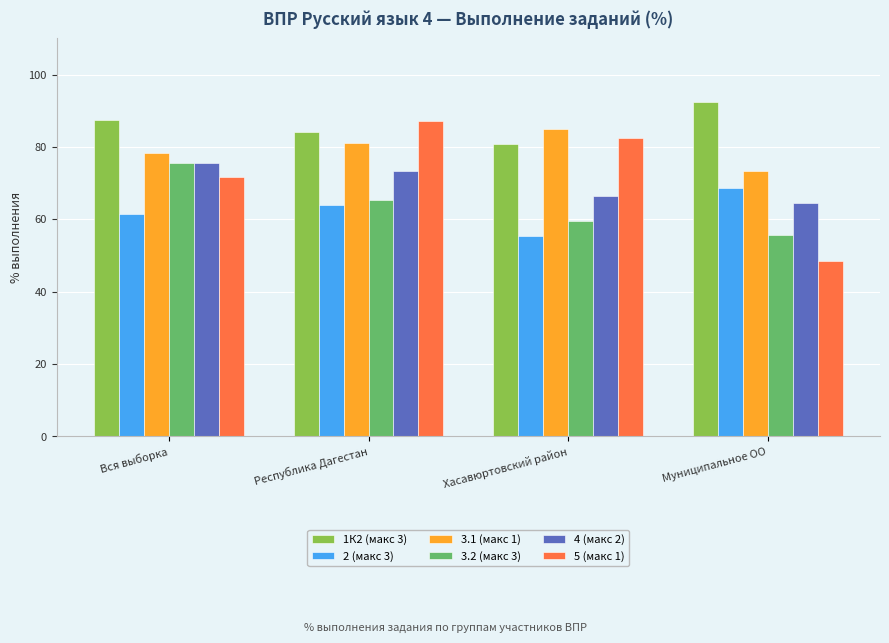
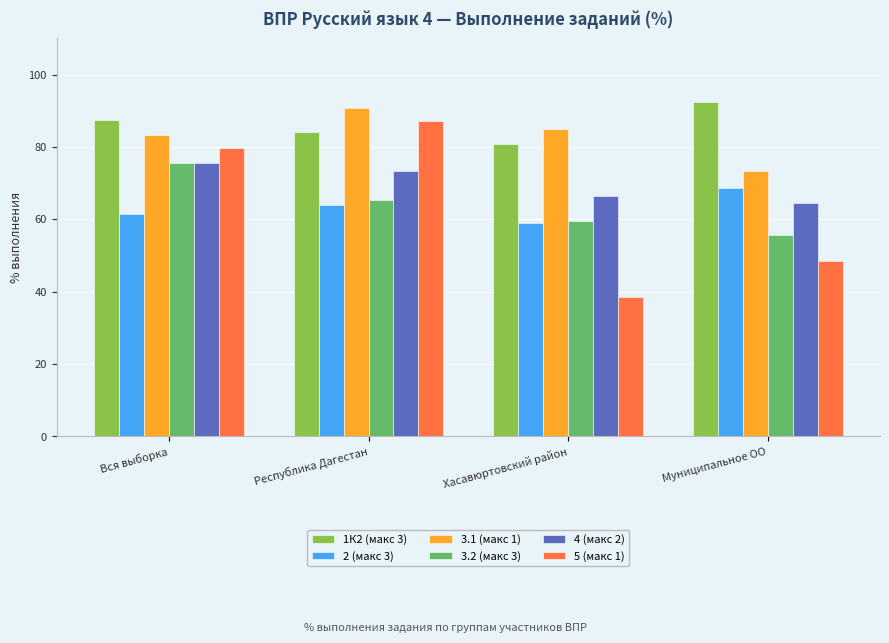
  {
    "2 (макс 3)": {
      "Вся выборка": 62,
      "Республика Дагестан": 64,
-     "Хасавюртовский район": 55,
+     "Хасавюртовский район": 59,
      "Муниципальное ОО": 69
    },
    "3.1 (макс 1)": {
-     "Вся выборка": 78,
-     "Республика Дагестан": 81,
+     "Вся выборка": 83,
+     "Республика Дагестан": 91,
      "Хасавюртовский район": 85,
      "Муниципальное ОО": 73
    },
    "4 (макс 2)": {
      "Вся выборка": 76,
      "Республика Дагестан": 73,
      "Хасавюртовский район": 66,
      "Муниципальное ОО": 64
    },
    "5 (макс 1)": {
-     "Вся выборка": 72,
+     "Вся выборка": 80,
      "Республика Дагестан": 87,
-     "Хасавюртовский район": 83,
+     "Хасавюртовский район": 38,
      "Муниципальное ОО": 48
    }
  }
